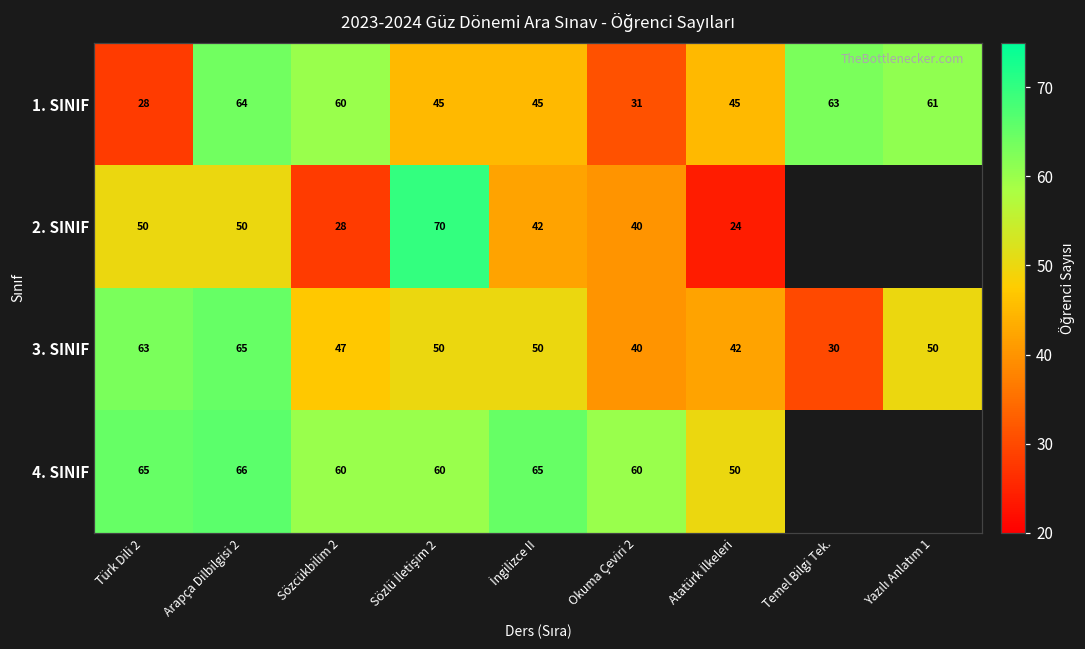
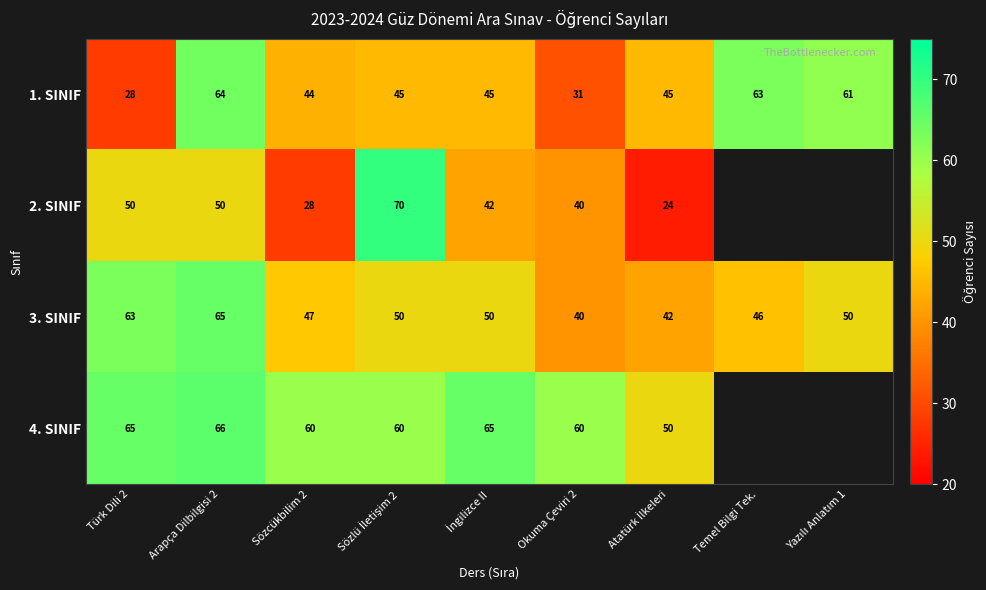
  {
    "1. SINIF": {
      "Türk Dili 2": 28,
      "Arapça Dilbilgisi 2": 64,
-     "Sözcükbilim 2": 60,
+     "Sözcükbilim 2": 44,
      "Sözlü İletişim 2": 45,
      "İngilizce II": 45,
      "Okuma Çeviri 2": 31,
      "Atatürk İlkeleri": 45,
      "Temel Bilgi Tek.": 63
    },
    "2. SINIF": {
      "Türk Dili 2": 50,
      "Arapça Dilbilgisi 2": 50,
      "Sözcükbilim 2": 28,
      "Sözlü İletişim 2": 70,
      "İngilizce II": 42,
      "Okuma Çeviri 2": 40,
      "Atatürk İlkeleri": 24
    },
    "3. SINIF": {
      "Türk Dili 2": 63,
      "Arapça Dilbilgisi 2": 65,
      "Sözcükbilim 2": 47,
      "Sözlü İletişim 2": 50,
      "İngilizce II": 50,
      "Okuma Çeviri 2": 40,
      "Atatürk İlkeleri": 42,
-     "Temel Bilgi Tek.": 30,
+     "Temel Bilgi Tek.": 46,
      "Yazılı Anlatım 1": 50
    },
    "4. SINIF": {
      "Türk Dili 2": 65,
      "Arapça Dilbilgisi 2": 66,
      "Sözcükbilim 2": 60,
      "Sözlü İletişim 2": 60,
      "İngilizce II": 65,
      "Okuma Çeviri 2": 60,
      "Atatürk İlkeleri": 50
    }
  }
